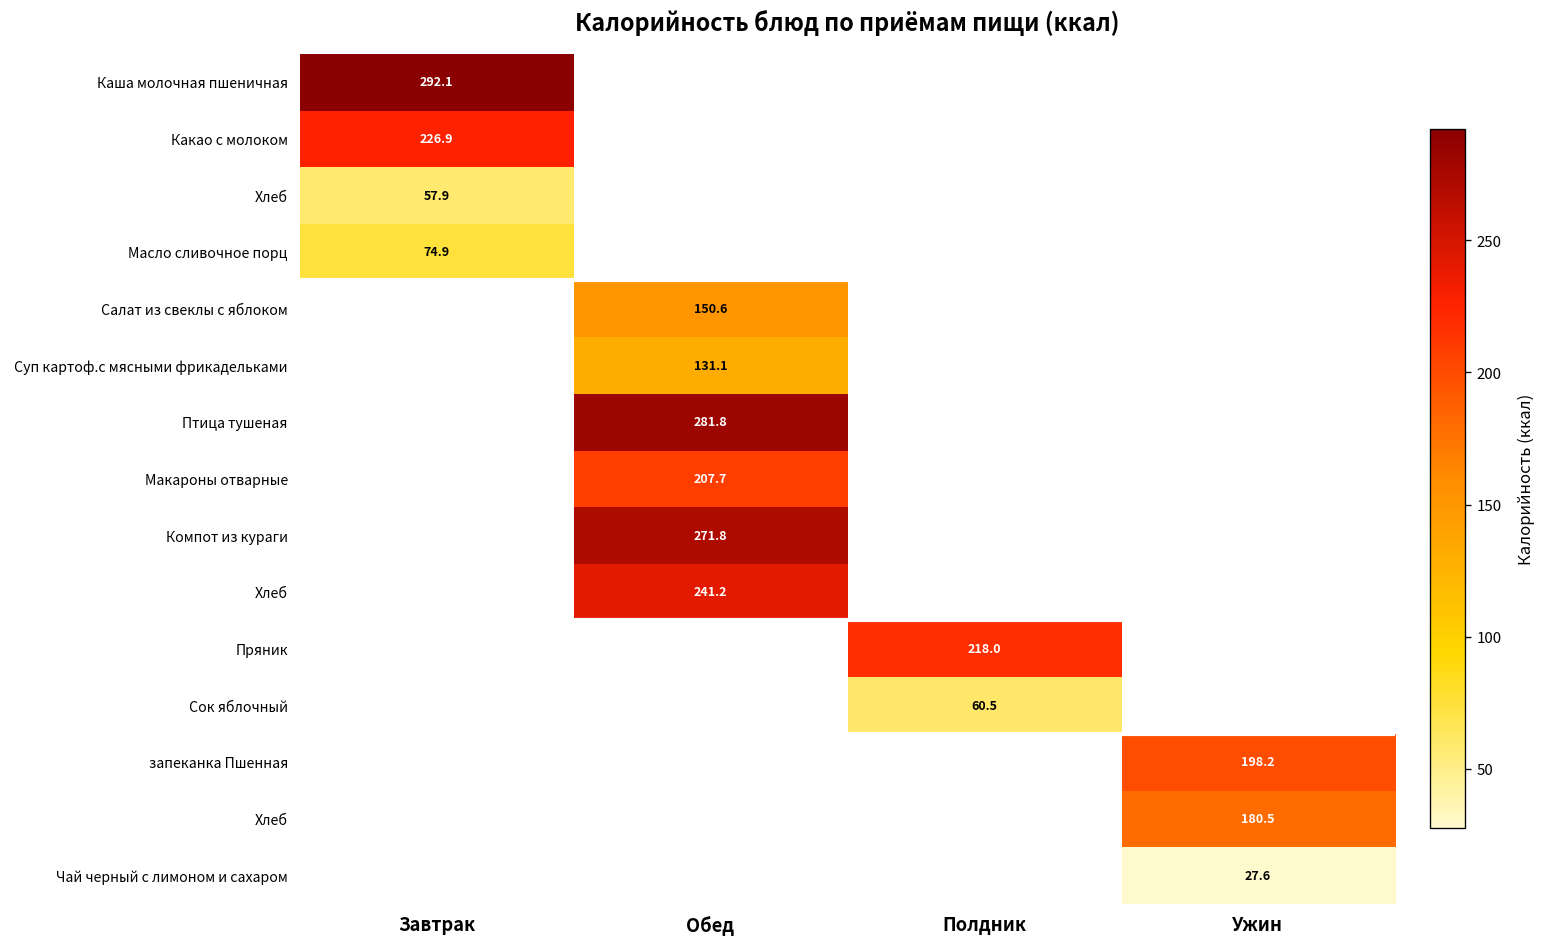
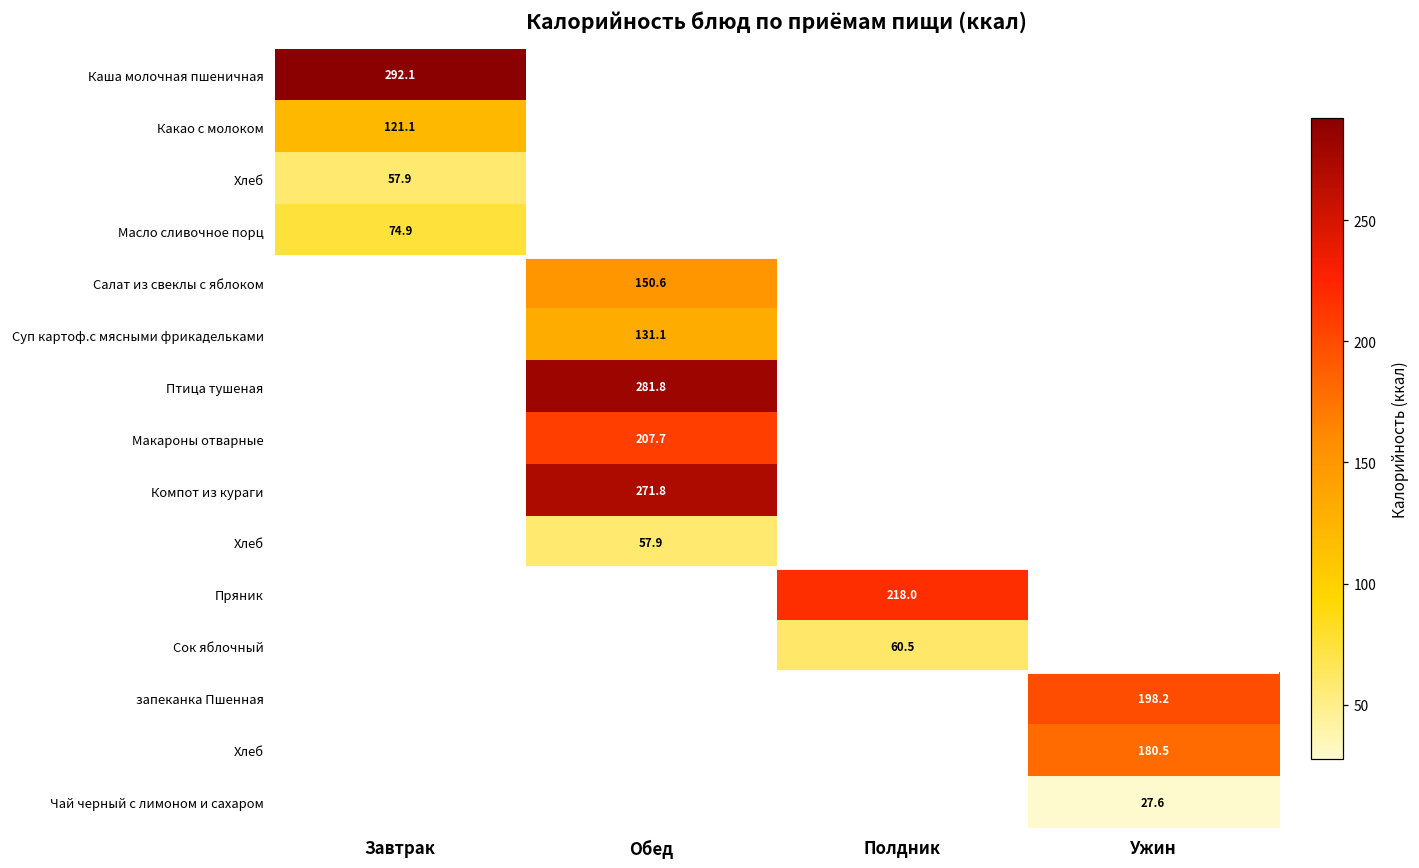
  {
    "Каша молочная пшеничная": {
      "Завтрак": 292.1
    },
    "Какао с молоком": {
-     "Завтрак": 226.9
+     "Завтрак": 121.1
    },
    "Хлеб": {
      "Завтрак": 57.9,
-     "Обед": 241.2,
+     "Обед": 57.9,
      "Ужин": 180.5
    },
    "Масло сливочное порц": {
      "Завтрак": 74.9
    },
    "Салат из свеклы с яблоком": {
      "Обед": 150.6
    },
    "Суп картоф.с мясными фрикадельками": {
      "Обед": 131.1
    },
    "Птица тушеная": {
      "Обед": 281.8
    },
    "Макароны отварные": {
      "Обед": 207.7
    },
    "Компот из кураги": {
      "Обед": 271.8
    },
    "Пряник": {
      "Полдник": 218.0
    },
    "Сок яблочный": {
      "Полдник": 60.5
    },
    "запеканка Пшенная": {
      "Ужин": 198.2
    },
    "Чай черный с лимоном и сахаром": {
      "Ужин": 27.6
    }
  }
